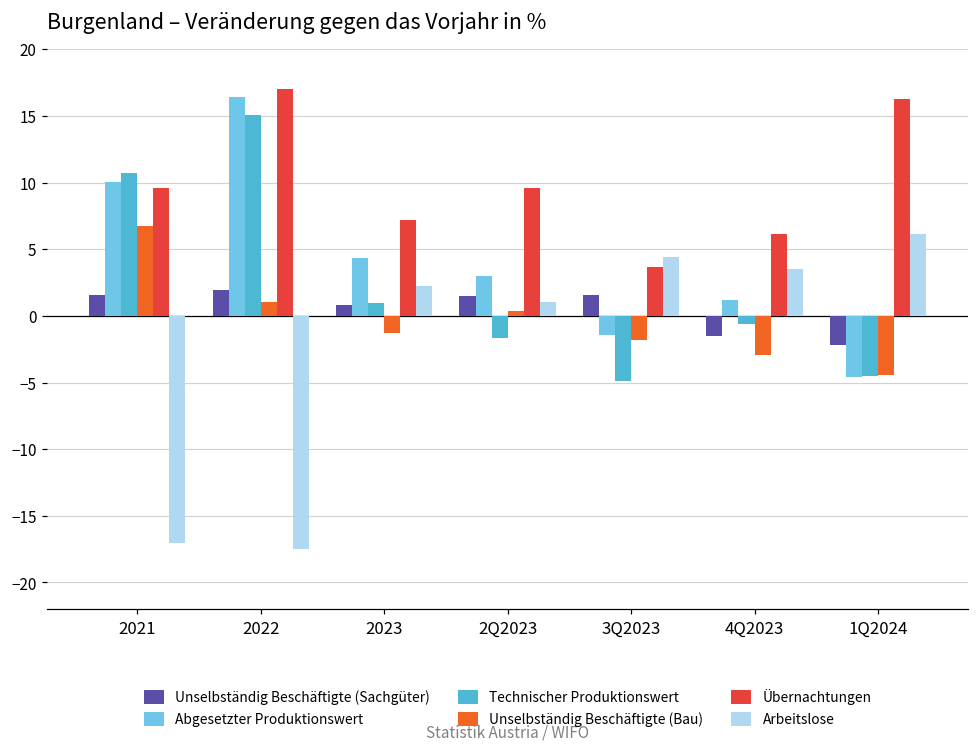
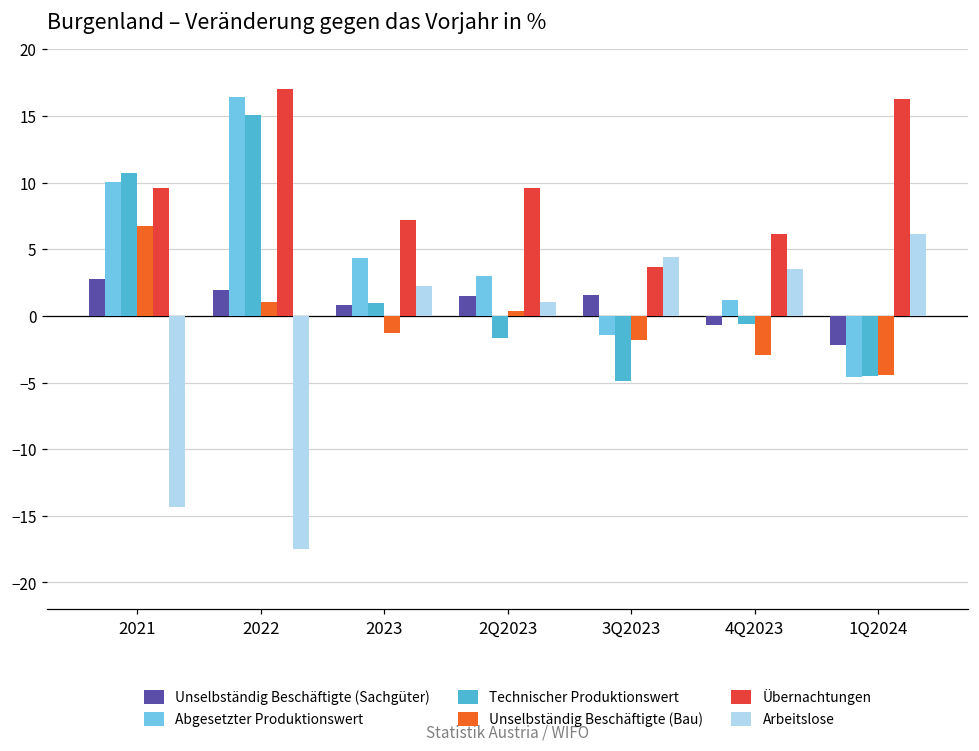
  {
    "Unselbständig Beschäftigte (Sachgüter)": {
-     "2021": 1.6,
+     "2021": 2.8,
      "2022": 2.0,
      "2023": 0.8,
      "2Q2023": 1.5,
      "3Q2023": 1.6,
-     "4Q2023": -1.5,
+     "4Q2023": -0.7,
      "1Q2024": -2.2
    },
    "Arbeitslose": {
-     "2021": -17.1,
+     "2021": -14.3,
      "2022": -17.5,
      "2023": 2.2,
      "2Q2023": 1.0,
      "3Q2023": 4.4,
      "4Q2023": 3.5,
      "1Q2024": 6.1
    }
  }
